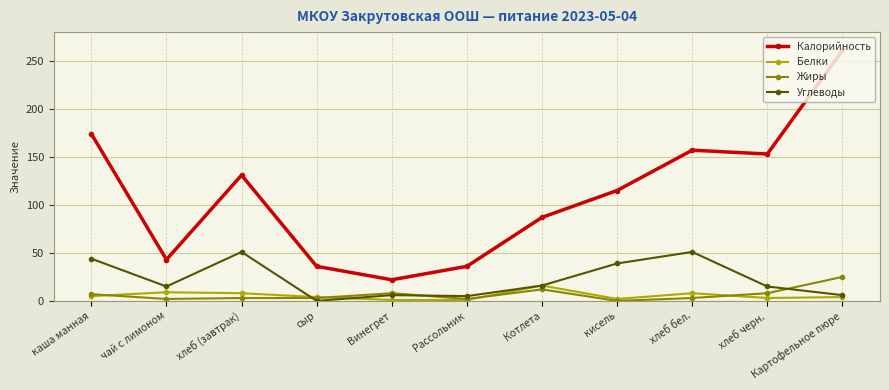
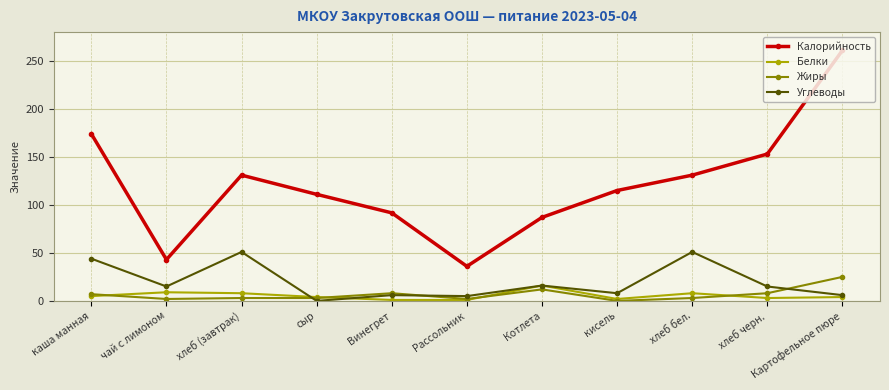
  {
    "Калорийность": {
      "каша манная": 170,
      "чай с лимоном": 40,
      "хлеб (завтрак)": 130,
-     "сыр": 40,
-     "Винегрет": 20,
+     "сыр": 110,
+     "Винегрет": 90,
      "Рассольник": 40,
      "Котлета": 90,
      "кисель": 120,
-     "хлеб бел.": 160,
+     "хлеб бел.": 130,
      "хлеб черн.": 150
    },
    "Углеводы": {
      "каша манная": 40,
      "чай с лимоном": 20,
      "хлеб (завтрак)": 50,
      "сыр": 0,
      "Рассольник": 10,
-     "кисель": 40,
+     "кисель": 10,
      "хлеб бел.": 50,
      "хлеб черн.": 20
    }
  }
